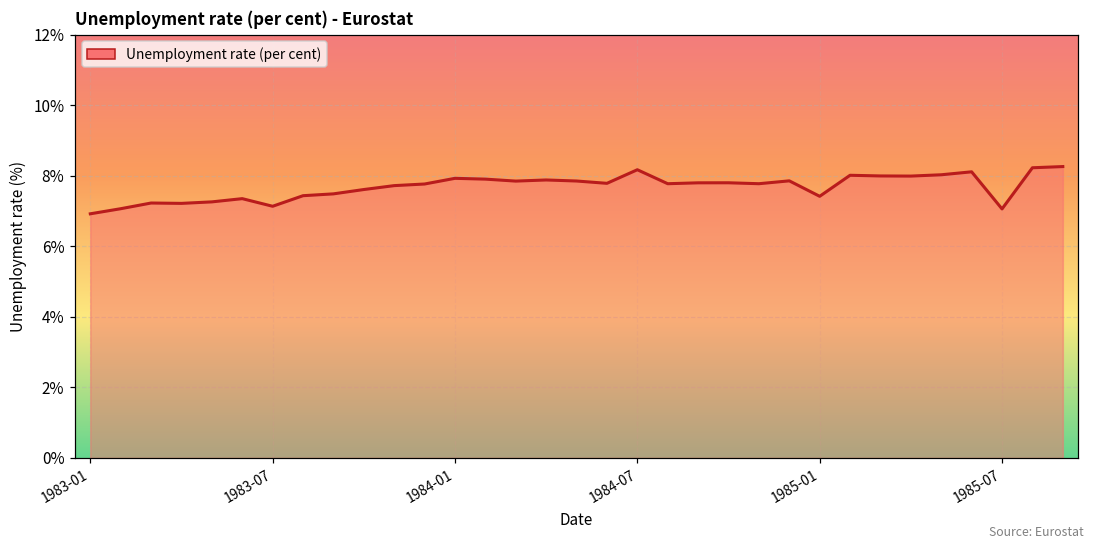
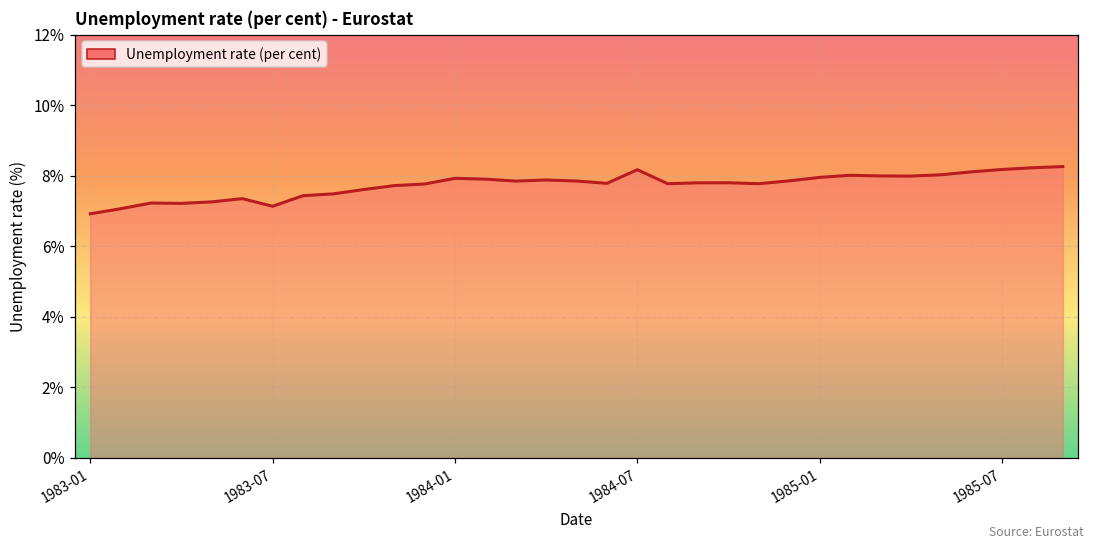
  {
    "1983-01": "6.9%",
    "1983-07": "7.1%",
    "1984-01": "7.9%",
    "1984-07": "8.2%",
-   "1985-01": "7.4%",
-   "1985-07": "7.1%"
+   "1985-01": "8.0%",
+   "1985-07": "8.2%"
  }
